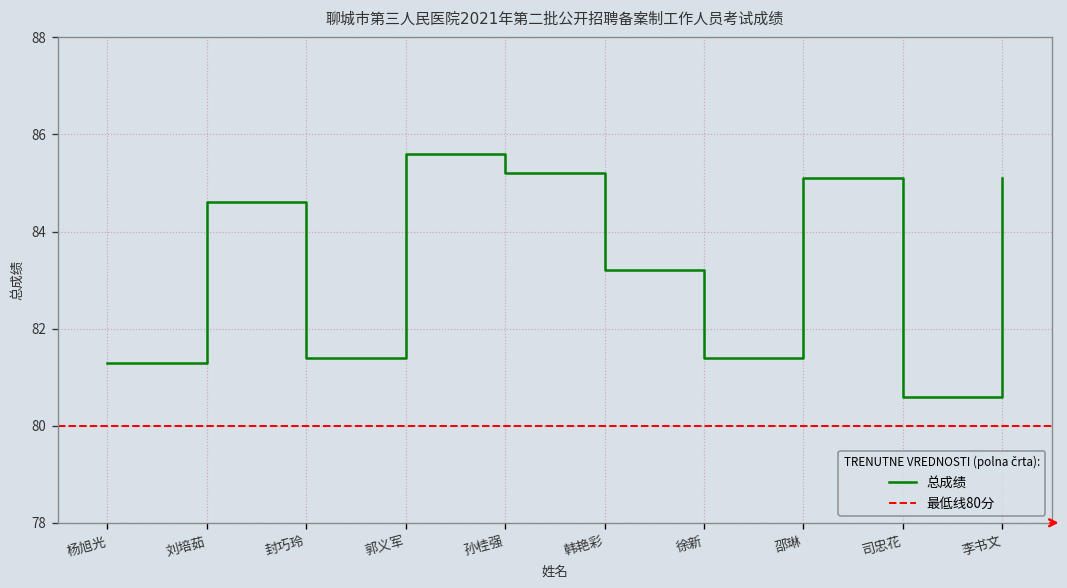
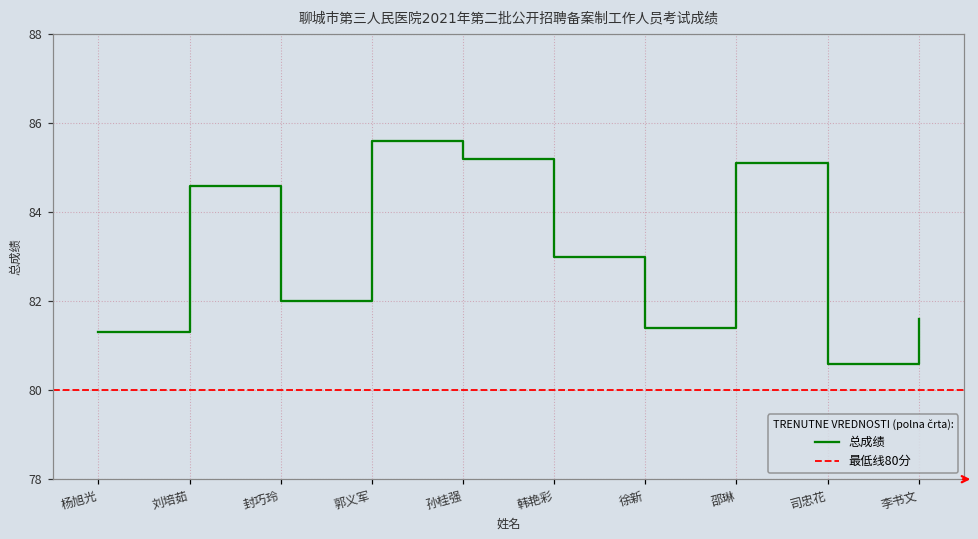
  {
    "杨旭光": 81.3,
    "刘培茹": 84.6,
-   "封巧玲": 81.4,
+   "封巧玲": 82.0,
    "郭义军": 85.6,
    "孙桂强": 85.2,
-   "韩艳彩": 83.2,
+   "韩艳彩": 83.0,
    "徐新": 81.4,
    "邵琳": 85.1,
    "司忠花": 80.6,
-   "李书文": 85.1
+   "李书文": 81.6
  }
